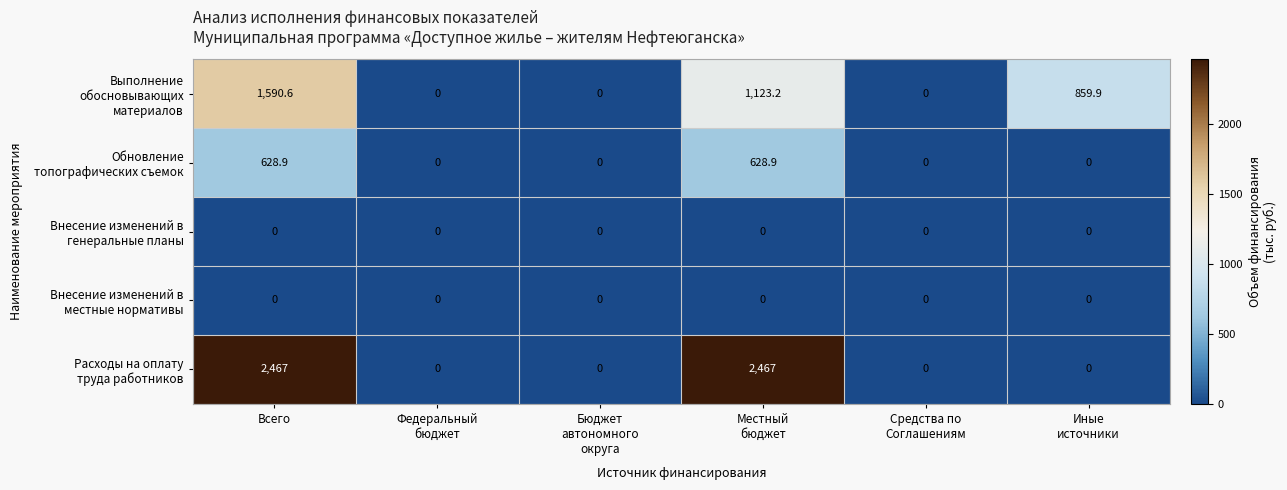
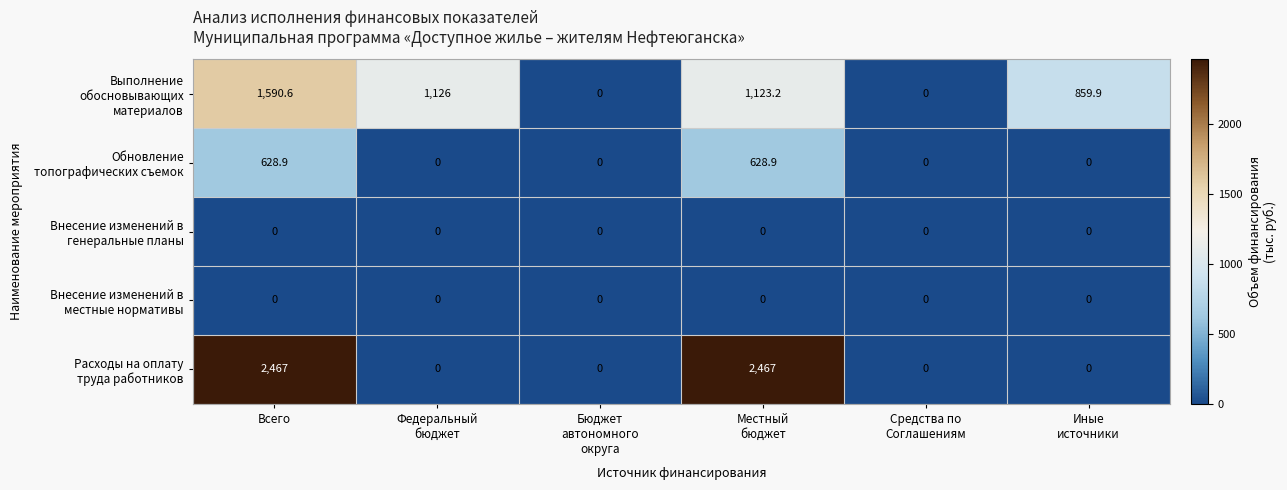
  {
    "Выполнение обосновывающих материалов": {
      "Всего": "1,590.6",
-     "Федеральный бюджет": "0",
+     "Федеральный бюджет": "1,126",
      "Бюджет автономного округа": "0",
      "Местный бюджет": "1,123.2",
      "Средства по Соглашениям": "0",
      "Иные источники": "859.9"
    },
    "Обновление топографических съемок": {
      "Всего": "628.9",
      "Федеральный бюджет": "0",
      "Бюджет автономного округа": "0",
      "Местный бюджет": "628.9",
      "Средства по Соглашениям": "0",
      "Иные источники": "0"
    },
    "Внесение изменений в генеральные планы": {
      "Всего": "0",
      "Федеральный бюджет": "0",
      "Бюджет автономного округа": "0",
      "Местный бюджет": "0",
      "Средства по Соглашениям": "0",
      "Иные источники": "0"
    },
    "Внесение изменений в местные нормативы": {
      "Всего": "0",
      "Федеральный бюджет": "0",
      "Бюджет автономного округа": "0",
      "Местный бюджет": "0",
      "Средства по Соглашениям": "0",
      "Иные источники": "0"
    },
    "Расходы на оплату труда работников": {
      "Всего": "2,467",
      "Федеральный бюджет": "0",
      "Бюджет автономного округа": "0",
      "Местный бюджет": "2,467",
      "Средства по Соглашениям": "0",
      "Иные источники": "0"
    }
  }
